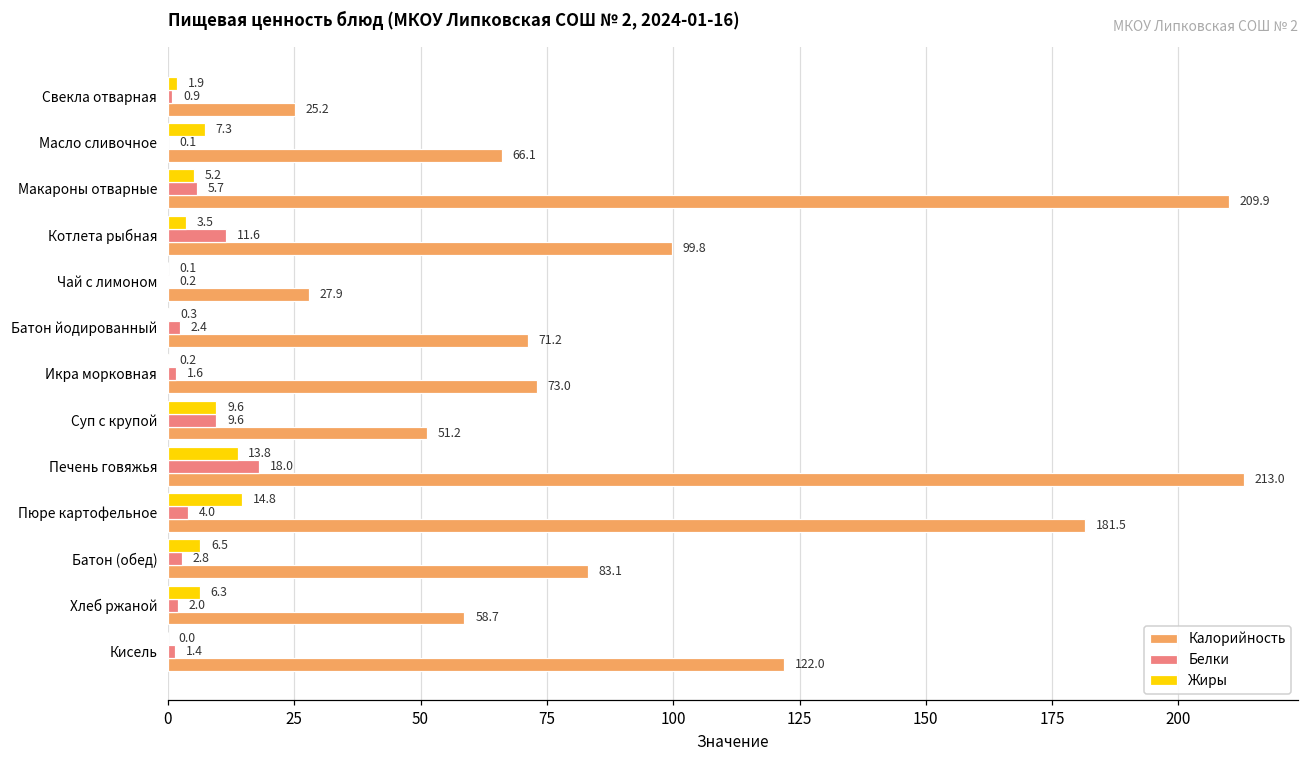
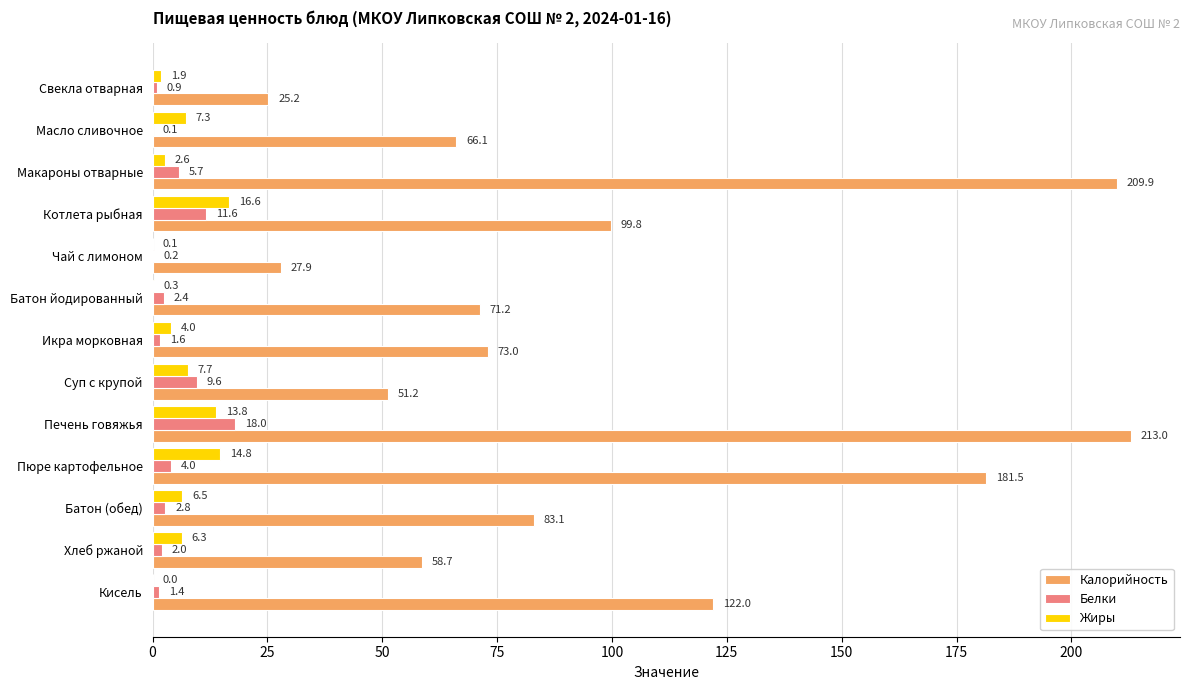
  {
    "Жиры": {
      "Свекла отварная": 1.9,
      "Масло сливочное": 7.3,
-     "Макароны отварные": 5.2,
-     "Котлета рыбная": 3.5,
+     "Макароны отварные": 2.6,
+     "Котлета рыбная": 16.6,
      "Чай с лимоном": 0.1,
      "Батон йодированный": 0.3,
-     "Икра морковная": 0.2,
-     "Суп с крупой": 9.6,
+     "Икра морковная": 4.0,
+     "Суп с крупой": 7.7,
      "Печень говяжья": 13.8,
      "Пюре картофельное": 14.8,
      "Батон (обед)": 6.5,
      "Хлеб ржаной": 6.3,
      "Кисель": 0.0
    }
  }
